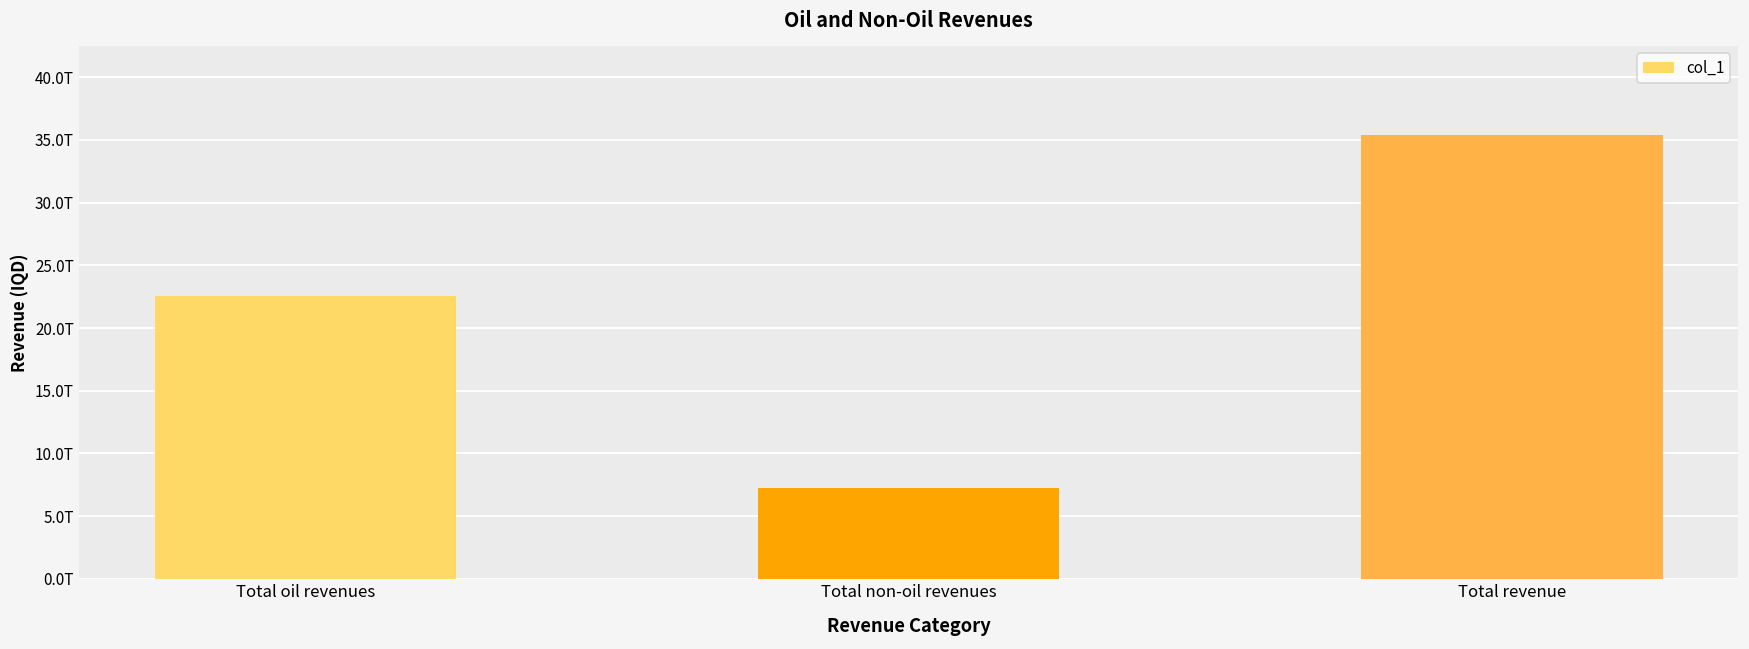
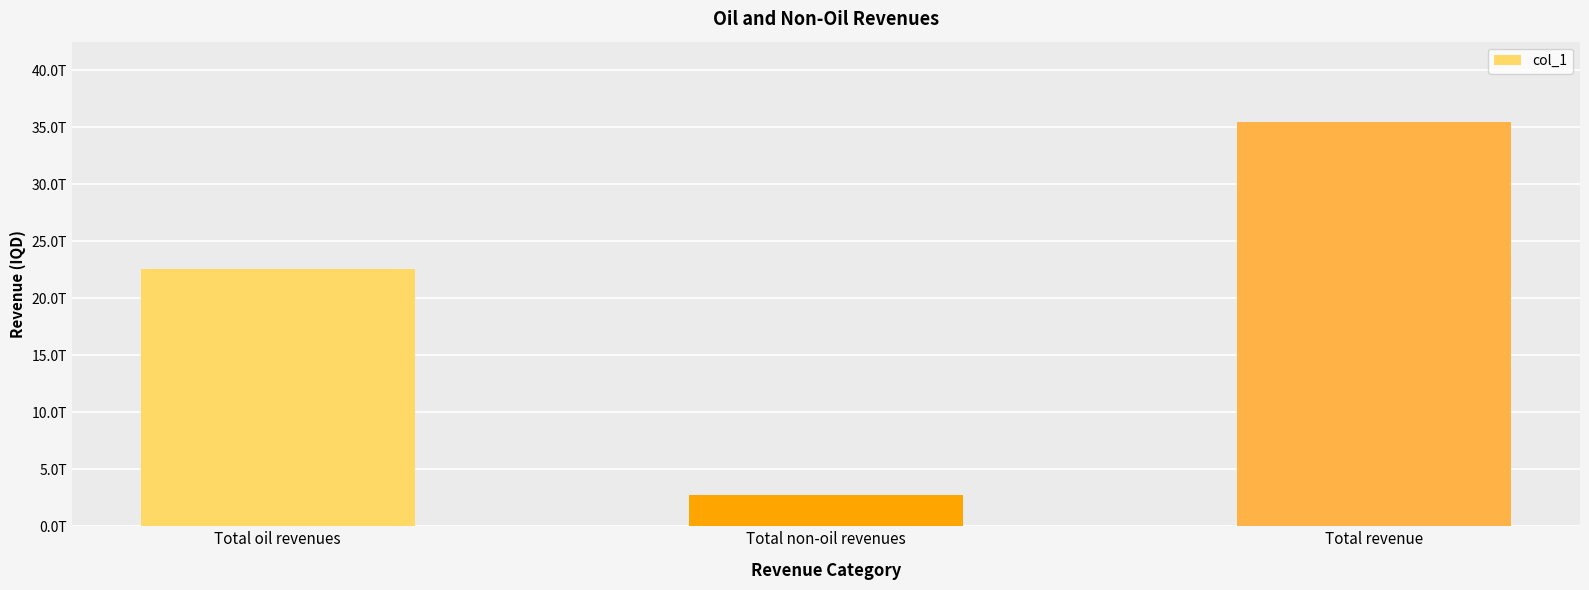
  {
    "Total oil revenues": "22.5T",
-   "Total non-oil revenues": "7.2T",
+   "Total non-oil revenues": "2.8T",
    "Total revenue": "35.4T"
  }
